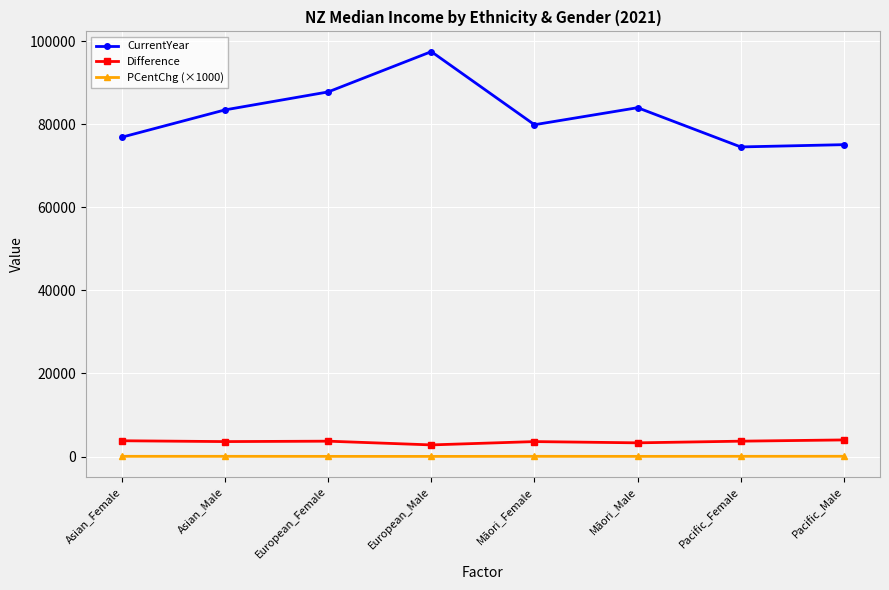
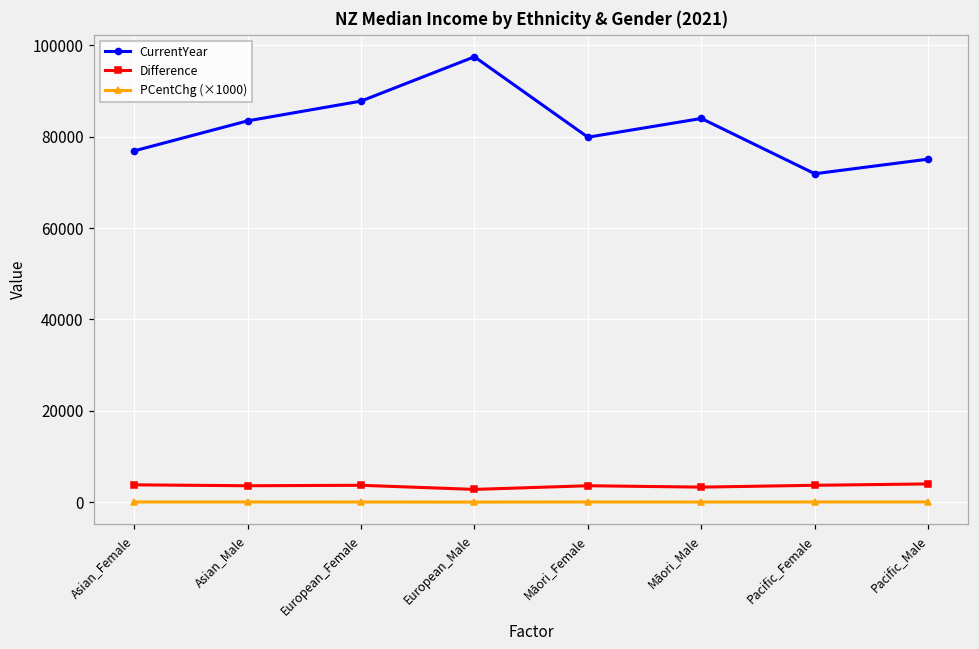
  {
    "CurrentYear": {
      "Asian_Female": 77000,
      "Asian_Male": 83000,
      "European_Female": 88000,
      "European_Male": 98000,
      "Māori_Female": 80000,
      "Māori_Male": 84000,
-     "Pacific_Female": 75000,
+     "Pacific_Female": 72000,
      "Pacific_Male": 75000
    },
    "Difference": {
      "Asian_Female": 4000,
      "Asian_Male": 4000,
      "European_Female": 4000,
      "European_Male": 3000,
      "Māori_Female": 4000,
      "Māori_Male": 3000,
      "Pacific_Female": 4000,
      "Pacific_Male": 4000
    },
    "PCentChg (×1000)": {
      "Asian_Female": 0,
      "Asian_Male": 0,
      "European_Female": 0,
      "European_Male": 0,
      "Māori_Female": 0,
      "Māori_Male": 0,
      "Pacific_Female": 0,
      "Pacific_Male": 0
    }
  }
